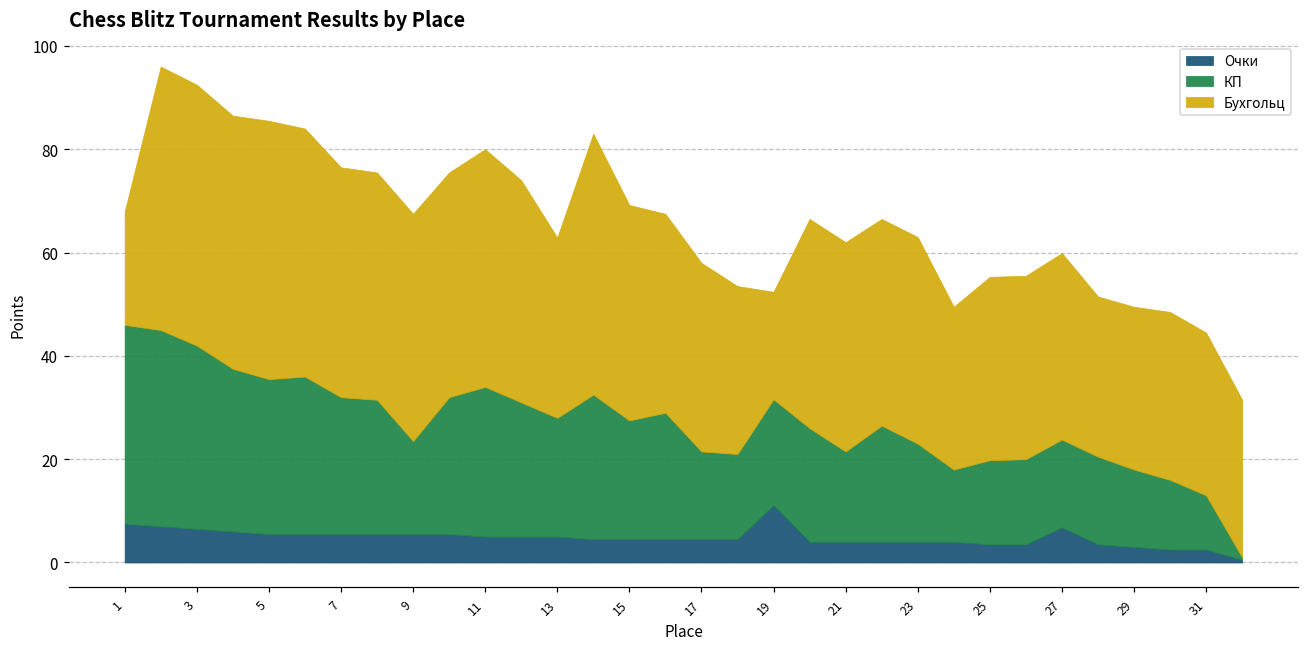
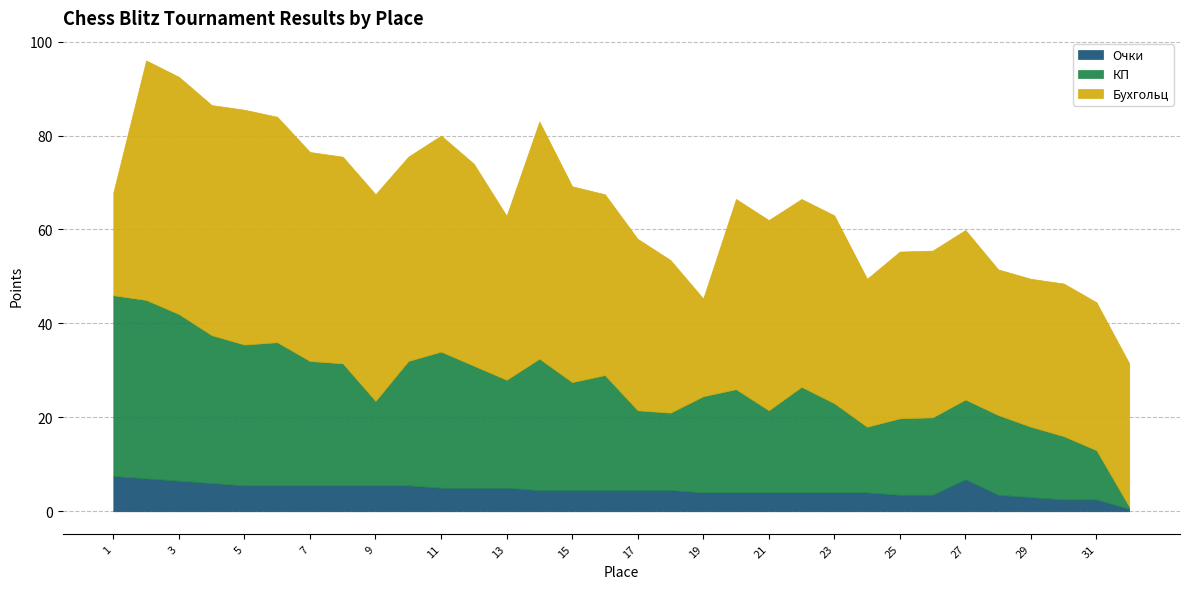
  {
    "Очки": {
      "1": 8,
      "3": 7,
      "5": 6,
      "7": 6,
      "9": 6,
      "11": 5,
      "13": 5,
      "15": 5,
      "17": 5,
-     "19": 11,
+     "19": 4,
      "21": 4,
      "23": 4,
      "25": 4,
      "27": 7,
      "29": 3,
      "31": 3
    },
    "КП": {
      "1": 39,
      "3": 36,
      "5": 30,
      "7": 27,
      "9": 18,
      "11": 29,
      "13": 23,
      "15": 23,
      "17": 17,
      "19": 21,
      "21": 18,
      "23": 19,
      "25": 16,
      "27": 17,
      "29": 15,
      "31": 11
    },
    "Бухгольц": {
      "1": 22,
      "3": 51,
      "5": 50,
      "7": 45,
      "9": 44,
      "11": 46,
      "13": 35,
      "15": 42,
      "17": 37,
      "19": 21,
      "21": 41,
      "23": 40,
      "25": 36,
      "27": 36,
      "29": 32,
      "31": 32
    }
  }
